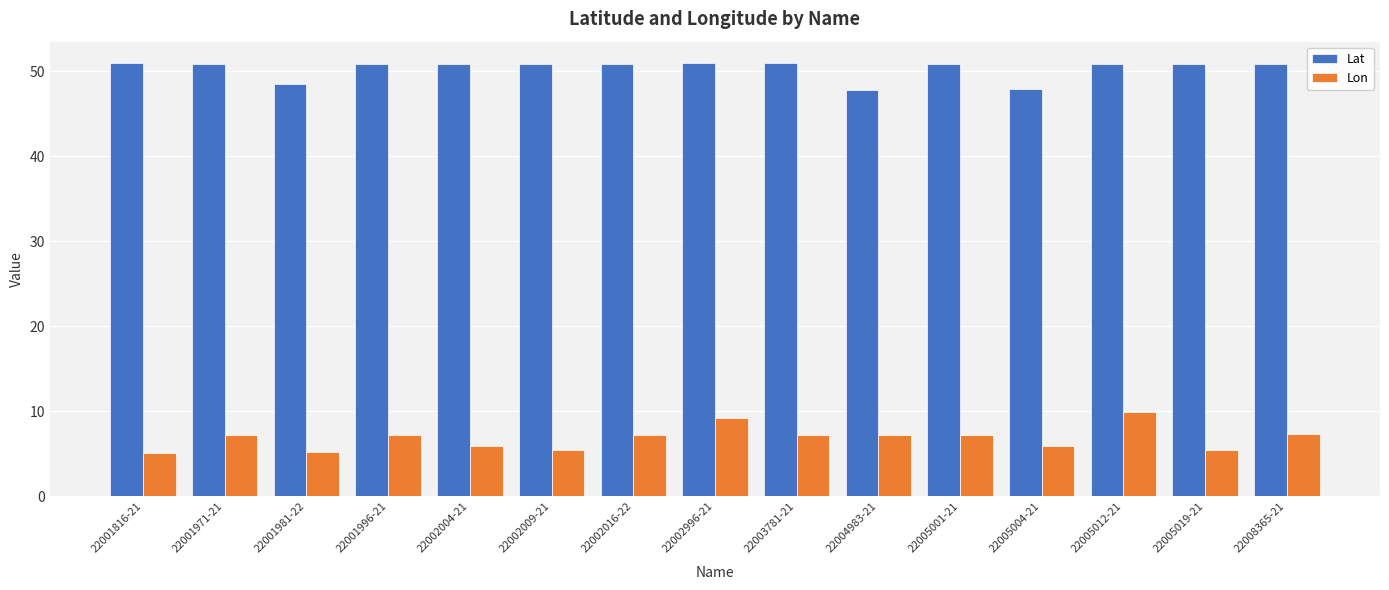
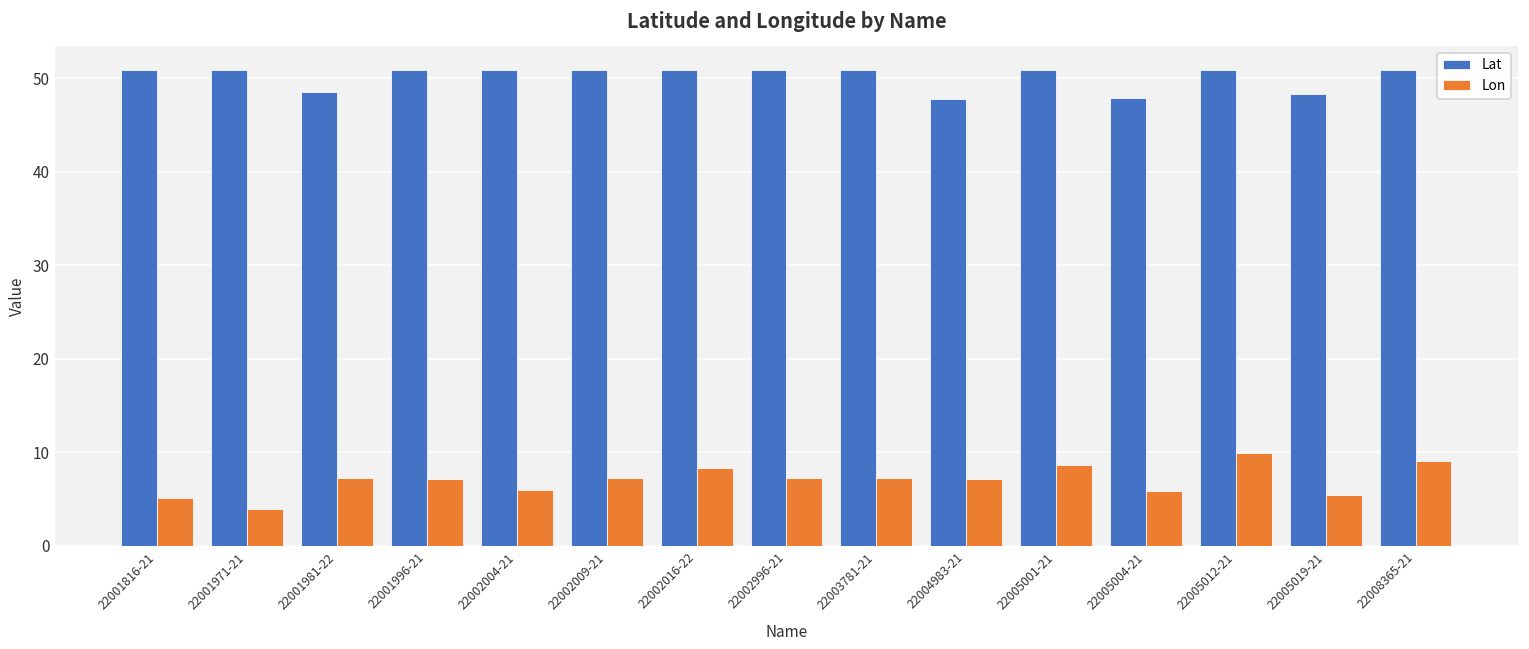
  {
    "Lat": {
      "22001816-21": 51,
      "22001971-21": 51,
      "22001981-22": 49,
      "22001996-21": 51,
      "22002004-21": 51,
      "22002009-21": 51,
      "22002016-22": 51,
      "22002996-21": 51,
      "22003781-21": 51,
      "22004983-21": 48,
      "22005001-21": 51,
      "22005004-21": 48,
      "22005012-21": 51,
-     "22005019-21": 51,
+     "22005019-21": 48,
      "22008365-21": 51
    },
    "Lon": {
      "22001816-21": 5,
-     "22001971-21": 7,
-     "22001981-22": 5,
+     "22001971-21": 4,
+     "22001981-22": 7,
      "22001996-21": 7,
      "22002004-21": 6,
-     "22002009-21": 5,
-     "22002016-22": 7,
-     "22002996-21": 9,
+     "22002009-21": 7,
+     "22002016-22": 8,
+     "22002996-21": 7,
      "22003781-21": 7,
      "22004983-21": 7,
-     "22005001-21": 7,
+     "22005001-21": 9,
      "22005004-21": 6,
      "22005012-21": 10,
      "22005019-21": 5,
-     "22008365-21": 7
+     "22008365-21": 9
    }
  }
